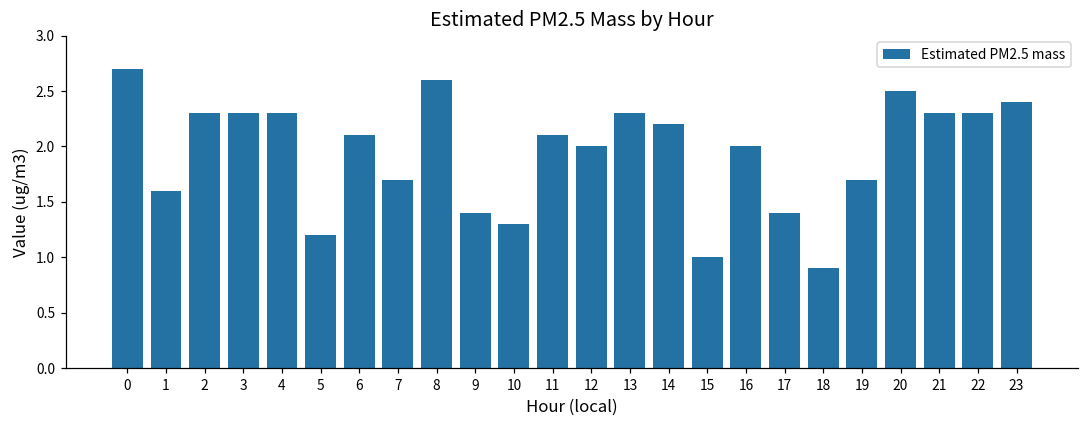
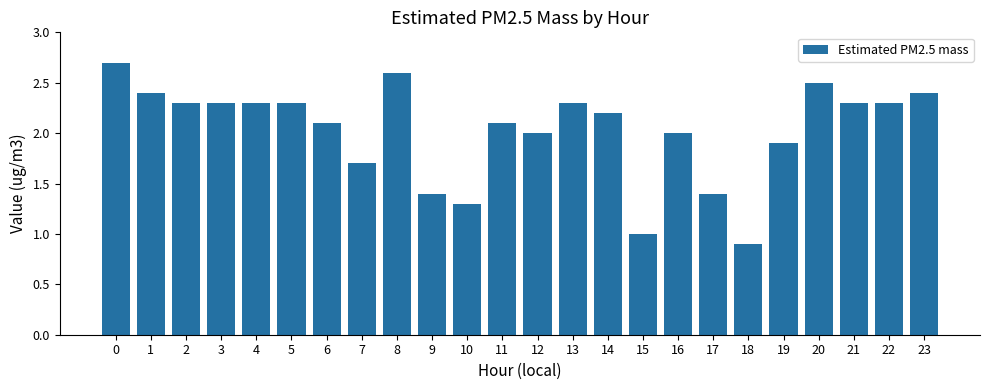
  {
    "0": 2.7,
-   "1": 1.6,
+   "1": 2.4,
    "2": 2.3,
    "3": 2.3,
    "4": 2.3,
-   "5": 1.2,
+   "5": 2.3,
    "6": 2.1,
    "7": 1.7,
    "8": 2.6,
    "9": 1.4,
    "10": 1.3,
    "11": 2.1,
    "12": 2.0,
    "13": 2.3,
    "14": 2.2,
    "15": 1.0,
    "16": 2.0,
    "17": 1.4,
    "18": 0.9,
-   "19": 1.7,
+   "19": 1.9,
    "20": 2.5,
    "21": 2.3,
    "22": 2.3,
    "23": 2.4
  }
